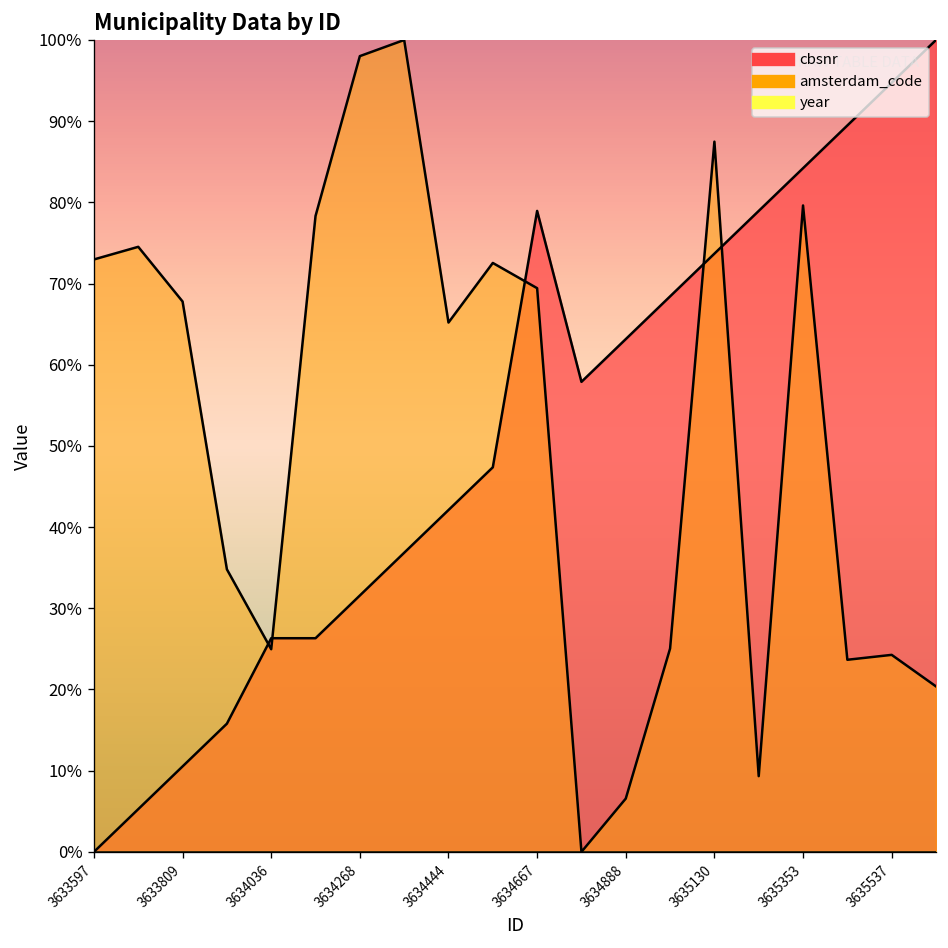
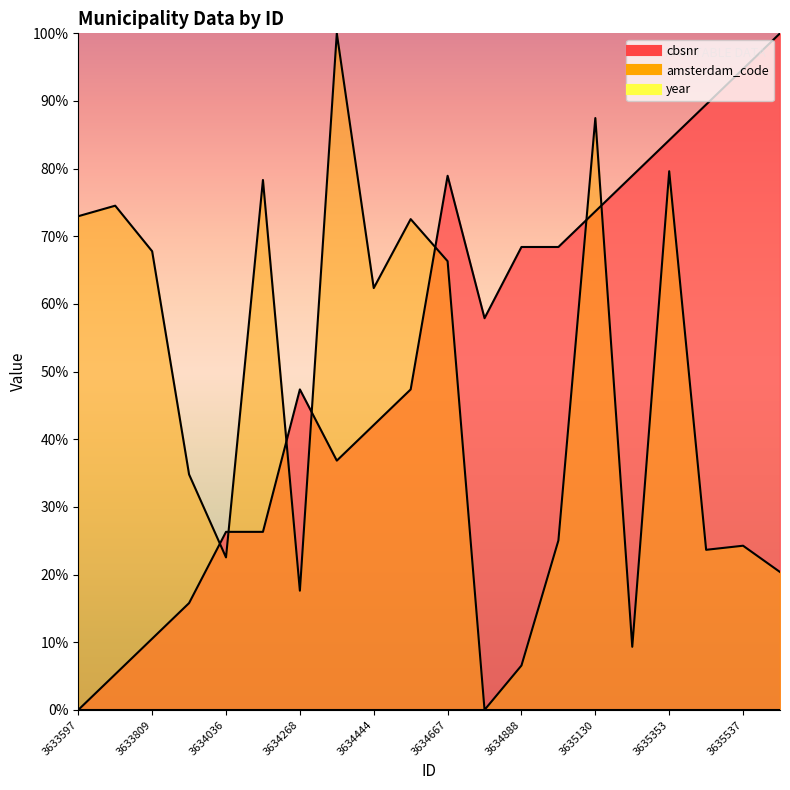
  {
    "cbsnr": {
      "3633809": "11%",
      "3634036": "26%",
-     "3634268": "32%",
+     "3634268": "47%",
      "3634444": "42%",
      "3634667": "79%",
-     "3634888": "63%",
+     "3634888": "68%",
      "3635130": "74%",
      "3635353": "84%"
    },
    "amsterdam_code": {
      "3633597": "73%",
      "3633809": "68%",
-     "3634036": "25%",
-     "3634268": "98%",
-     "3634444": "65%",
-     "3634667": "69%",
+     "3634036": "23%",
+     "3634268": "18%",
+     "3634444": "62%",
+     "3634667": "66%",
      "3634888": "7%",
      "3635130": "87%",
      "3635353": "80%",
      "3635537": "24%"
    },
    "year": {
      "3633809": "0%",
      "3634036": "0%",
      "3634268": "0%",
      "3634444": "0%",
      "3634667": "0%",
      "3634888": "0%",
      "3635130": "0%",
      "3635353": "0%",
      "3635537": "0%"
    }
  }
